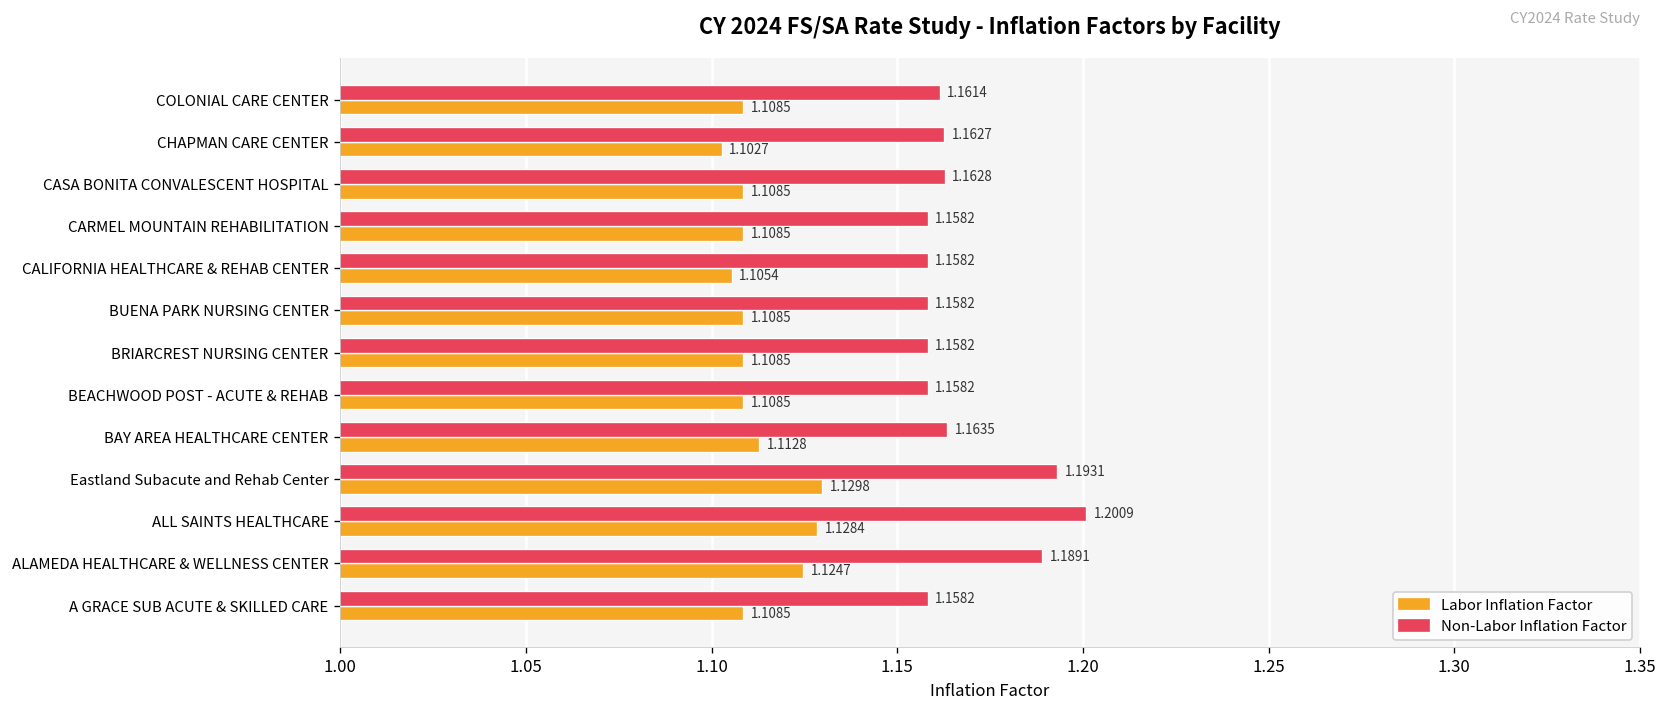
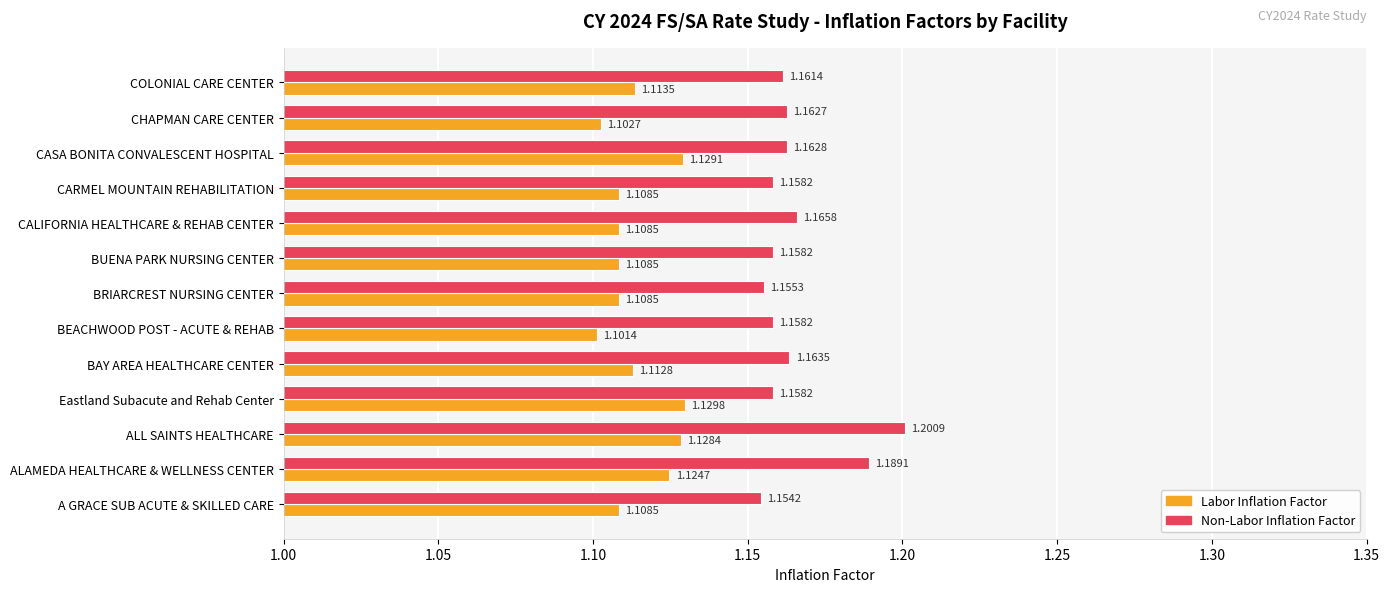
  {
    "Labor Inflation Factor": {
-     "COLONIAL CARE CENTER": 1.1085,
+     "COLONIAL CARE CENTER": 1.1135,
      "CHAPMAN CARE CENTER": 1.1027,
-     "CASA BONITA CONVALESCENT HOSPITAL": 1.1085,
+     "CASA BONITA CONVALESCENT HOSPITAL": 1.1291,
      "CARMEL MOUNTAIN REHABILITATION": 1.1085,
-     "CALIFORNIA HEALTHCARE & REHAB CENTER": 1.1054,
+     "CALIFORNIA HEALTHCARE & REHAB CENTER": 1.1085,
      "BUENA PARK NURSING CENTER": 1.1085,
      "BRIARCREST NURSING CENTER": 1.1085,
-     "BEACHWOOD POST - ACUTE & REHAB": 1.1085,
+     "BEACHWOOD POST - ACUTE & REHAB": 1.1014,
      "BAY AREA HEALTHCARE CENTER": 1.1128,
      "Eastland Subacute and Rehab Center": 1.1298,
      "ALL SAINTS HEALTHCARE": 1.1284,
      "ALAMEDA HEALTHCARE & WELLNESS CENTER": 1.1247,
      "A GRACE SUB ACUTE & SKILLED CARE": 1.1085
    },
    "Non-Labor Inflation Factor": {
      "COLONIAL CARE CENTER": 1.1614,
      "CHAPMAN CARE CENTER": 1.1627,
      "CASA BONITA CONVALESCENT HOSPITAL": 1.1628,
      "CARMEL MOUNTAIN REHABILITATION": 1.1582,
-     "CALIFORNIA HEALTHCARE & REHAB CENTER": 1.1582,
+     "CALIFORNIA HEALTHCARE & REHAB CENTER": 1.1658,
      "BUENA PARK NURSING CENTER": 1.1582,
-     "BRIARCREST NURSING CENTER": 1.1582,
+     "BRIARCREST NURSING CENTER": 1.1553,
      "BEACHWOOD POST - ACUTE & REHAB": 1.1582,
      "BAY AREA HEALTHCARE CENTER": 1.1635,
-     "Eastland Subacute and Rehab Center": 1.1931,
+     "Eastland Subacute and Rehab Center": 1.1582,
      "ALL SAINTS HEALTHCARE": 1.2009,
      "ALAMEDA HEALTHCARE & WELLNESS CENTER": 1.1891,
-     "A GRACE SUB ACUTE & SKILLED CARE": 1.1582
+     "A GRACE SUB ACUTE & SKILLED CARE": 1.1542
    }
  }
